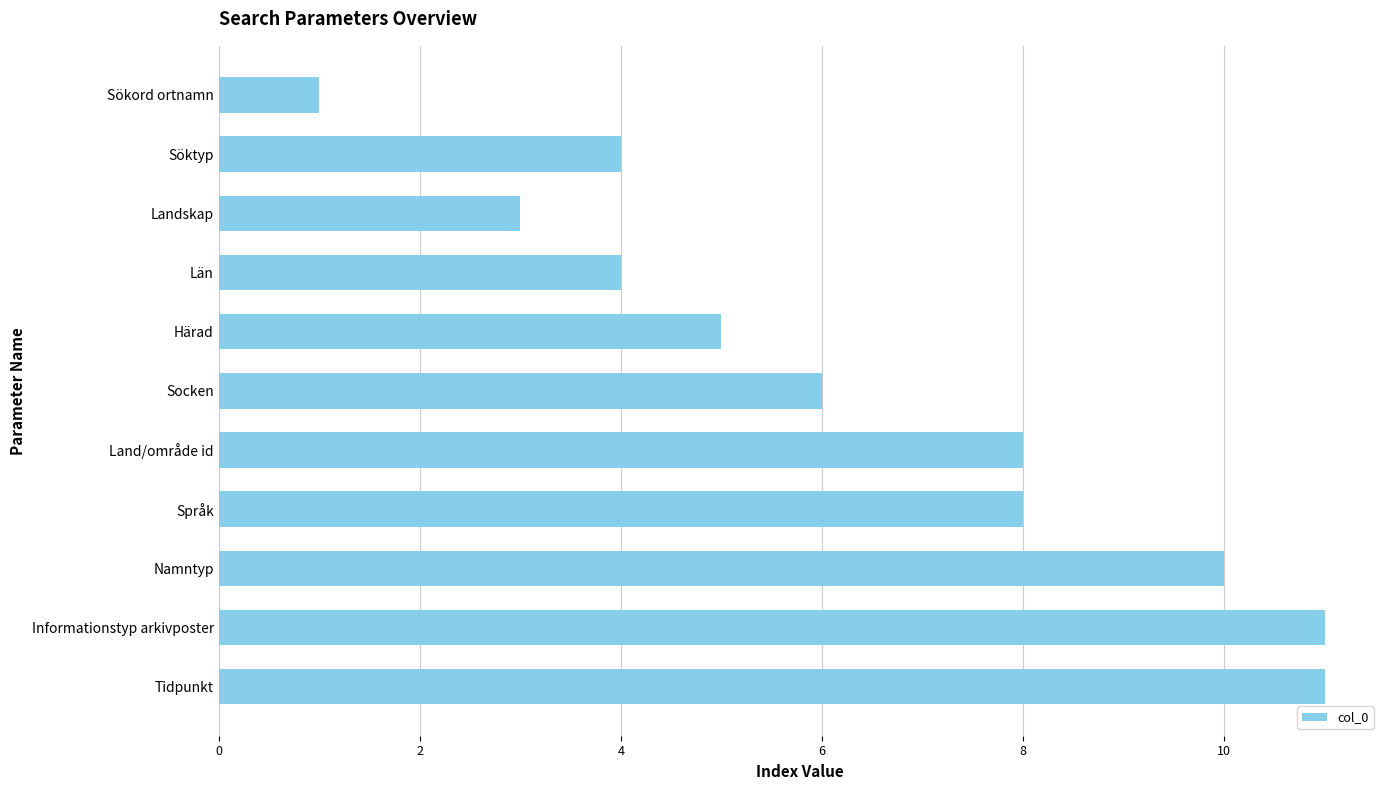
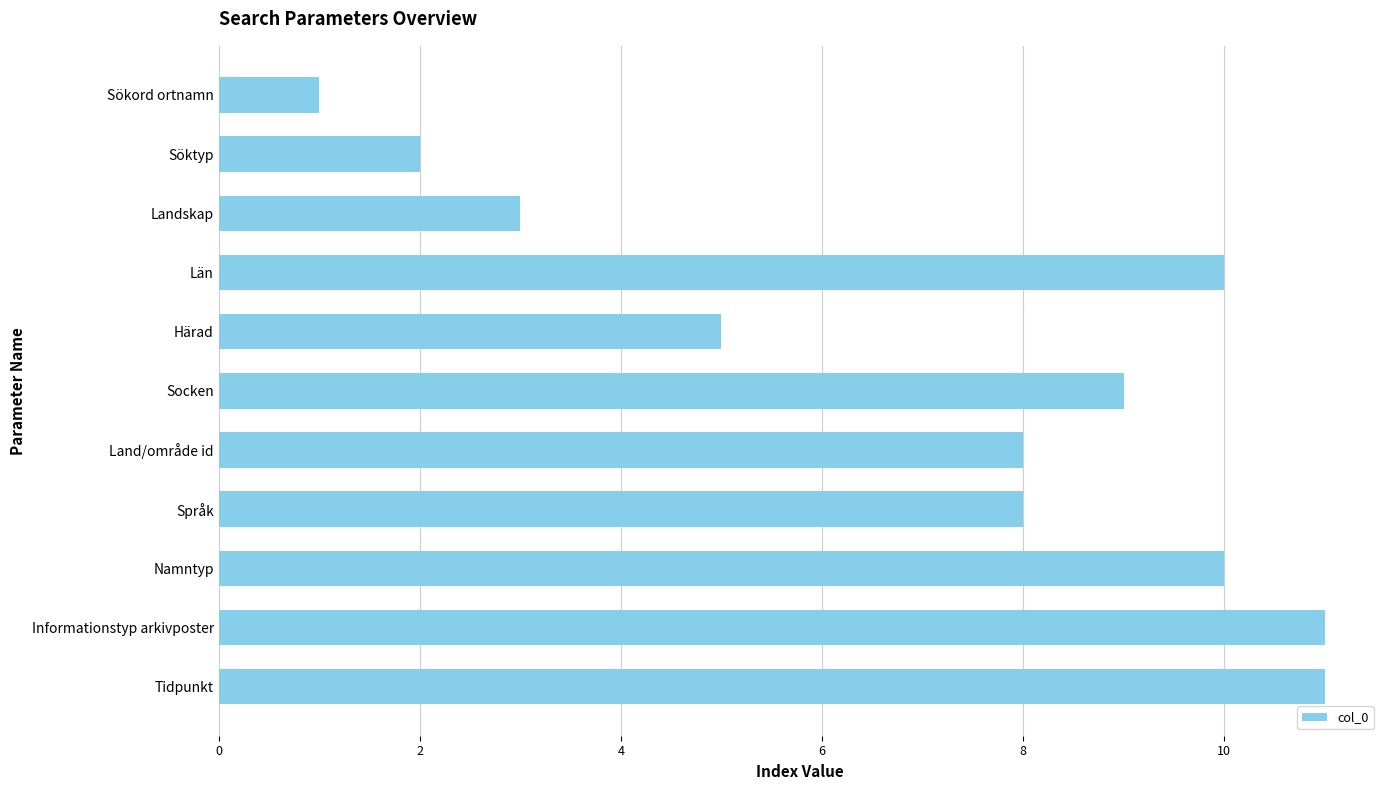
  {
    "Sökord ortnamn": 1,
-   "Söktyp": 4,
+   "Söktyp": 2,
    "Landskap": 3,
-   "Län": 4,
+   "Län": 10,
    "Härad": 5,
-   "Socken": 6,
+   "Socken": 9,
    "Land/område id": 8,
    "Språk": 8,
    "Namntyp": 10,
    "Informationstyp arkivposter": 11,
    "Tidpunkt": 11
  }
